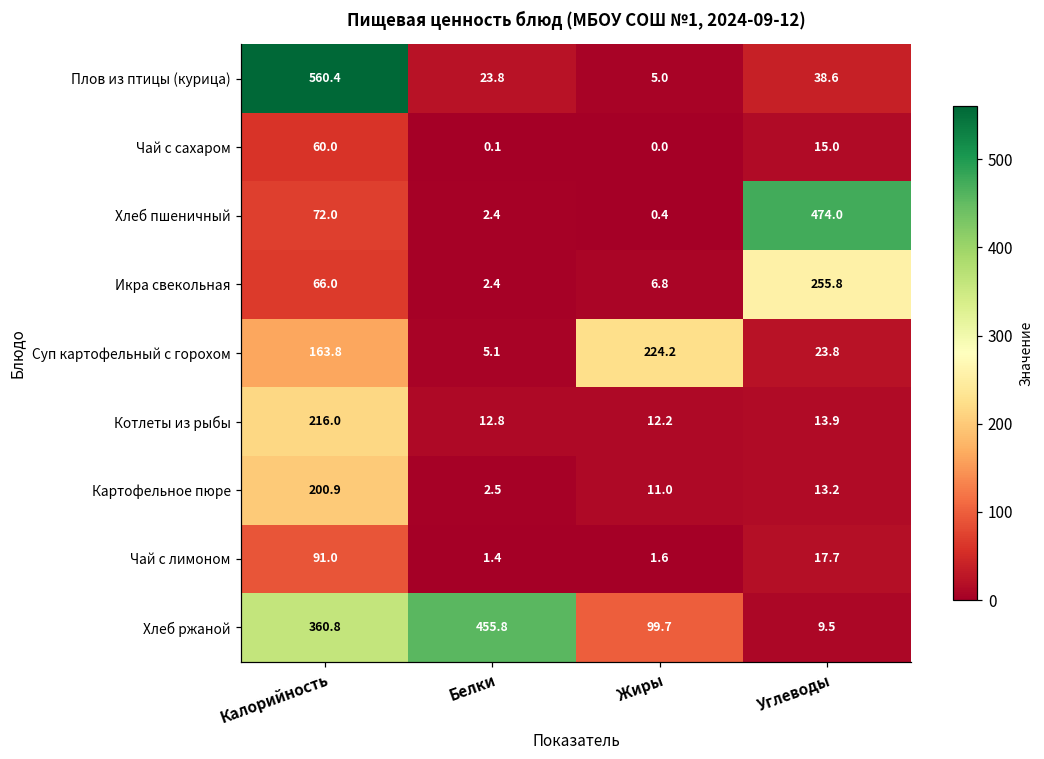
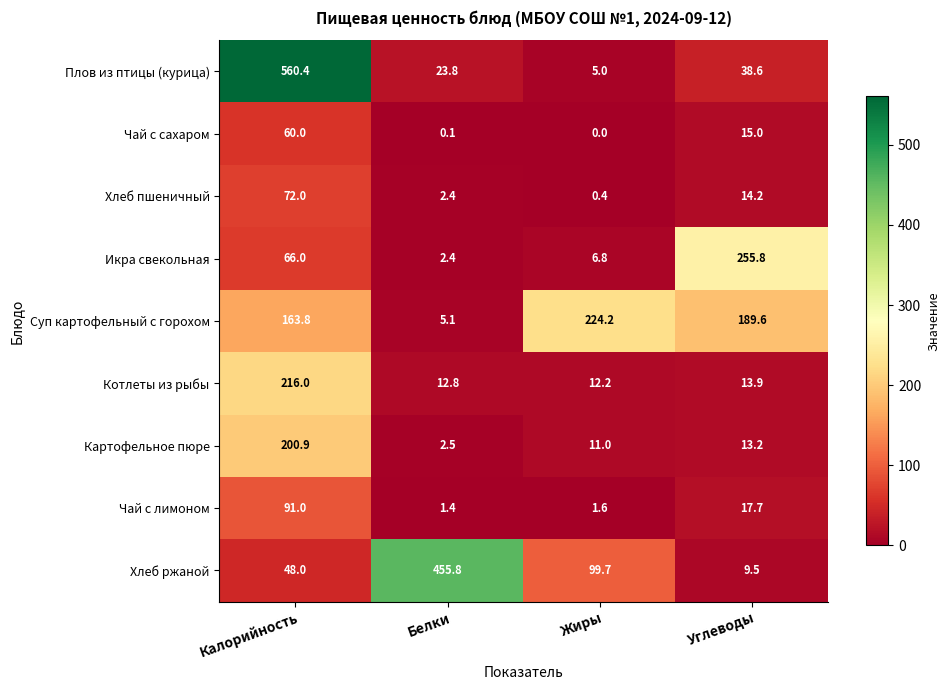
  {
    "Плов из птицы (курица)": {
      "Калорийность": 560.4,
      "Белки": 23.8,
      "Жиры": 5.0,
      "Углеводы": 38.6
    },
    "Чай с сахаром": {
      "Калорийность": 60.0,
      "Белки": 0.1,
      "Жиры": 0.0,
      "Углеводы": 15.0
    },
    "Хлеб пшеничный": {
      "Калорийность": 72.0,
      "Белки": 2.4,
      "Жиры": 0.4,
-     "Углеводы": 474.0
+     "Углеводы": 14.2
    },
    "Икра свекольная": {
      "Калорийность": 66.0,
      "Белки": 2.4,
      "Жиры": 6.8,
      "Углеводы": 255.8
    },
    "Суп картофельный с горохом": {
      "Калорийность": 163.8,
      "Белки": 5.1,
      "Жиры": 224.2,
-     "Углеводы": 23.8
+     "Углеводы": 189.6
    },
    "Котлеты из рыбы": {
      "Калорийность": 216.0,
      "Белки": 12.8,
      "Жиры": 12.2,
      "Углеводы": 13.9
    },
    "Картофельное пюре": {
      "Калорийность": 200.9,
      "Белки": 2.5,
      "Жиры": 11.0,
      "Углеводы": 13.2
    },
    "Чай с лимоном": {
      "Калорийность": 91.0,
      "Белки": 1.4,
      "Жиры": 1.6,
      "Углеводы": 17.7
    },
    "Хлеб ржаной": {
-     "Калорийность": 360.8,
+     "Калорийность": 48.0,
      "Белки": 455.8,
      "Жиры": 99.7,
      "Углеводы": 9.5
    }
  }
